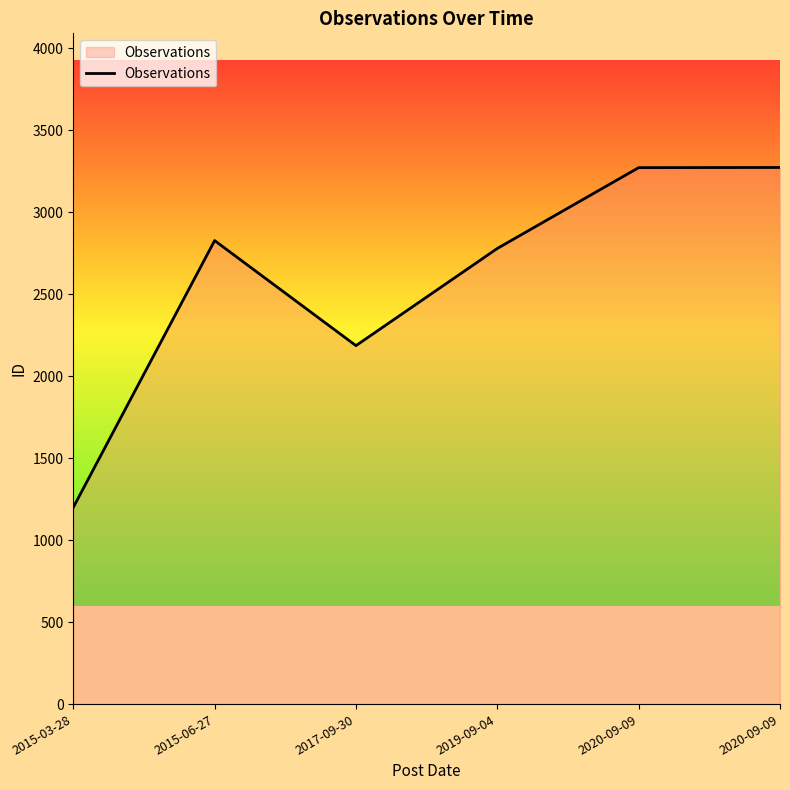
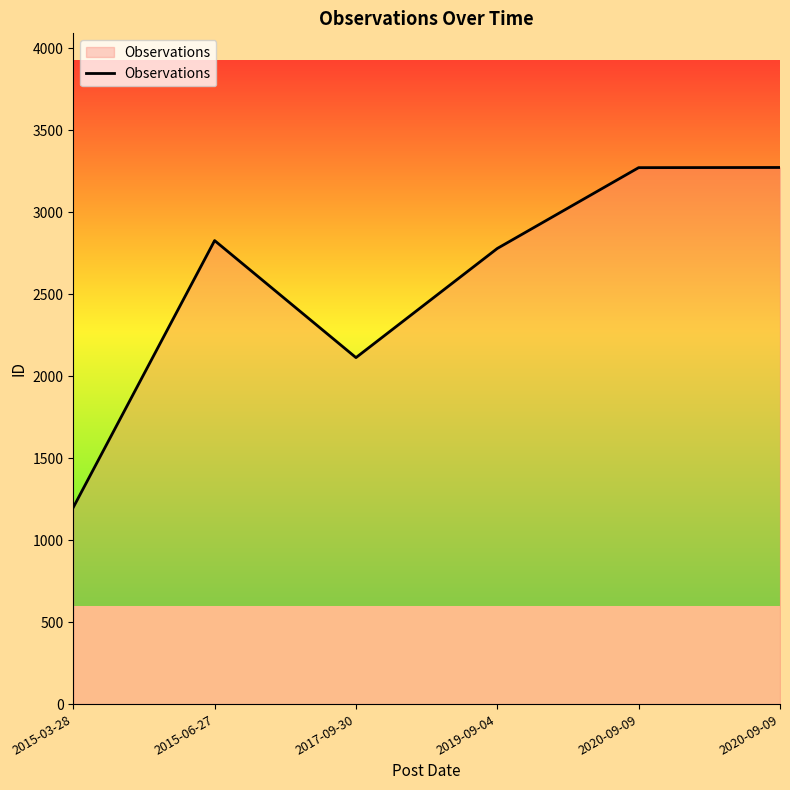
  {
    "2015-03-28": 1200,
    "2015-06-27": 2830,
-   "2017-09-30": 2190,
+   "2017-09-30": 2110,
    "2019-09-04": 2780
  }
